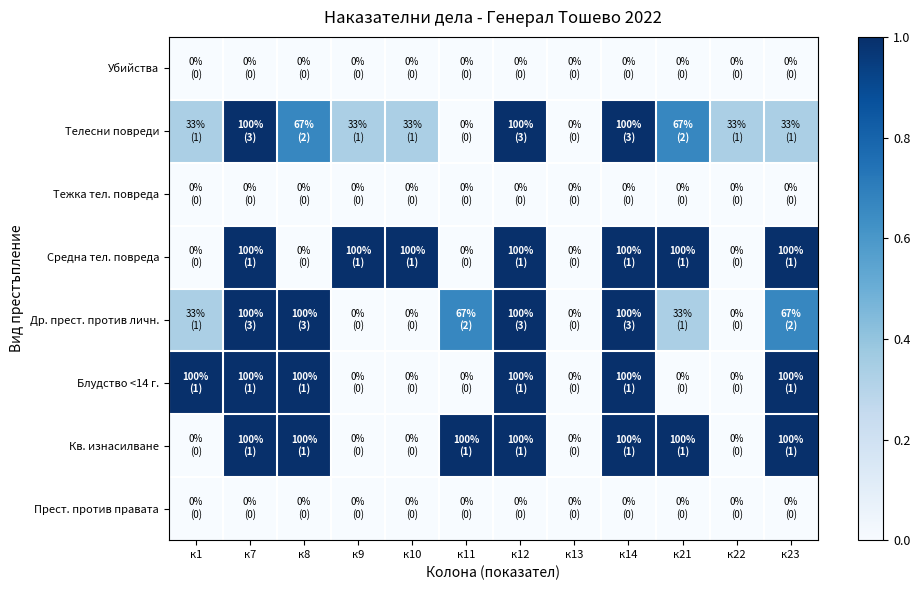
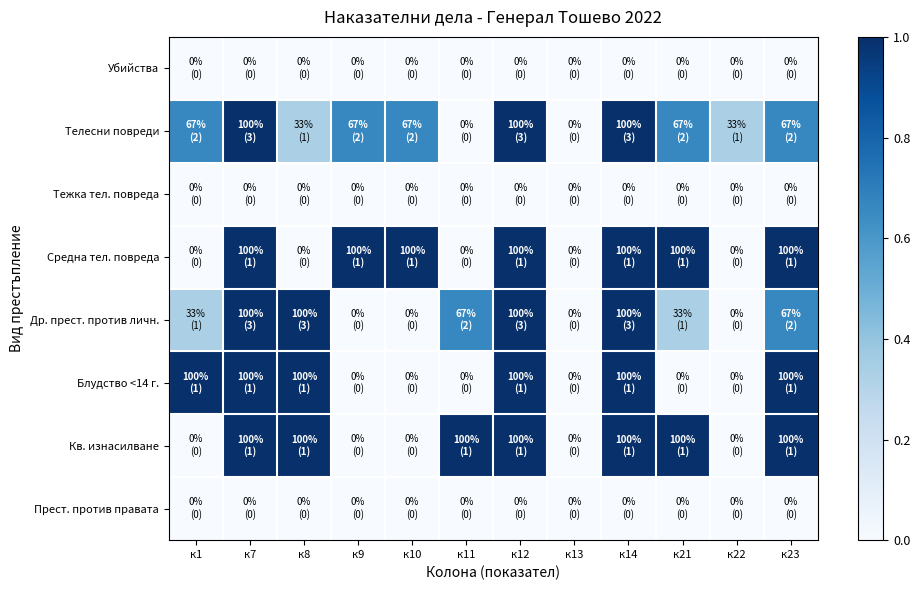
  {
    "Телесни повреди": {
-     "к1": "33% (1)",
-     "к8": "67% (2)",
-     "к9": "33% (1)",
-     "к10": "33% (1)",
-     "к23": "33% (1)"
+     "к1": "67% (2)",
+     "к8": "33% (1)",
+     "к9": "67% (2)",
+     "к10": "67% (2)",
+     "к23": "67% (2)"
    }
  }
